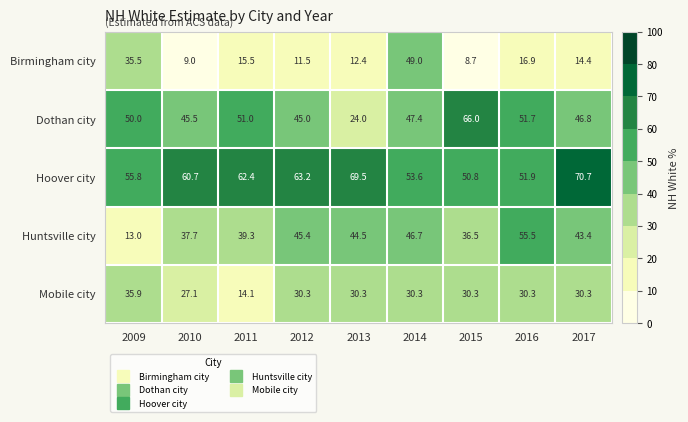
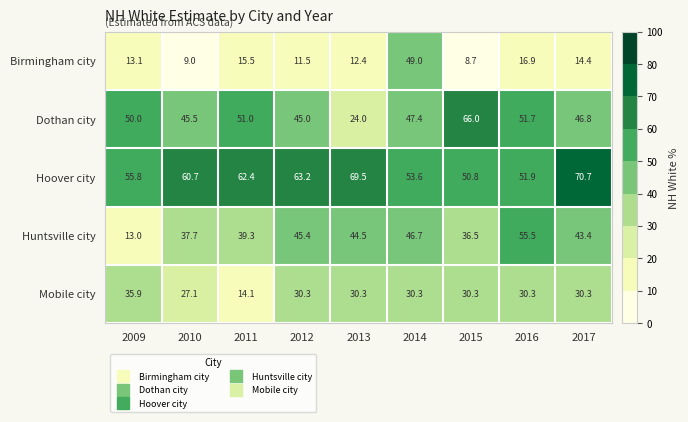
  {
    "Birmingham city": {
-     "2009": 35.5,
+     "2009": 13.1,
      "2010": 9.0,
      "2011": 15.5,
      "2012": 11.5,
      "2013": 12.4,
      "2014": 49.0,
      "2015": 8.7,
      "2016": 16.9,
      "2017": 14.4
    },
    "Dothan city": {
      "2009": 50.0,
      "2010": 45.5,
      "2011": 51.0,
      "2012": 45.0,
      "2013": 24.0,
      "2014": 47.4,
      "2015": 66.0,
      "2016": 51.7,
      "2017": 46.8
    },
    "Hoover city": {
      "2009": 55.8,
      "2010": 60.7,
      "2011": 62.4,
      "2012": 63.2,
      "2013": 69.5,
      "2014": 53.6,
      "2015": 50.8,
      "2016": 51.9,
      "2017": 70.7
    },
    "Huntsville city": {
      "2009": 13.0,
      "2010": 37.7,
      "2011": 39.3,
      "2012": 45.4,
      "2013": 44.5,
      "2014": 46.7,
      "2015": 36.5,
      "2016": 55.5,
      "2017": 43.4
    },
    "Mobile city": {
      "2009": 35.9,
      "2010": 27.1,
      "2011": 14.1,
      "2012": 30.3,
      "2013": 30.3,
      "2014": 30.3,
      "2015": 30.3,
      "2016": 30.3,
      "2017": 30.3
    }
  }
